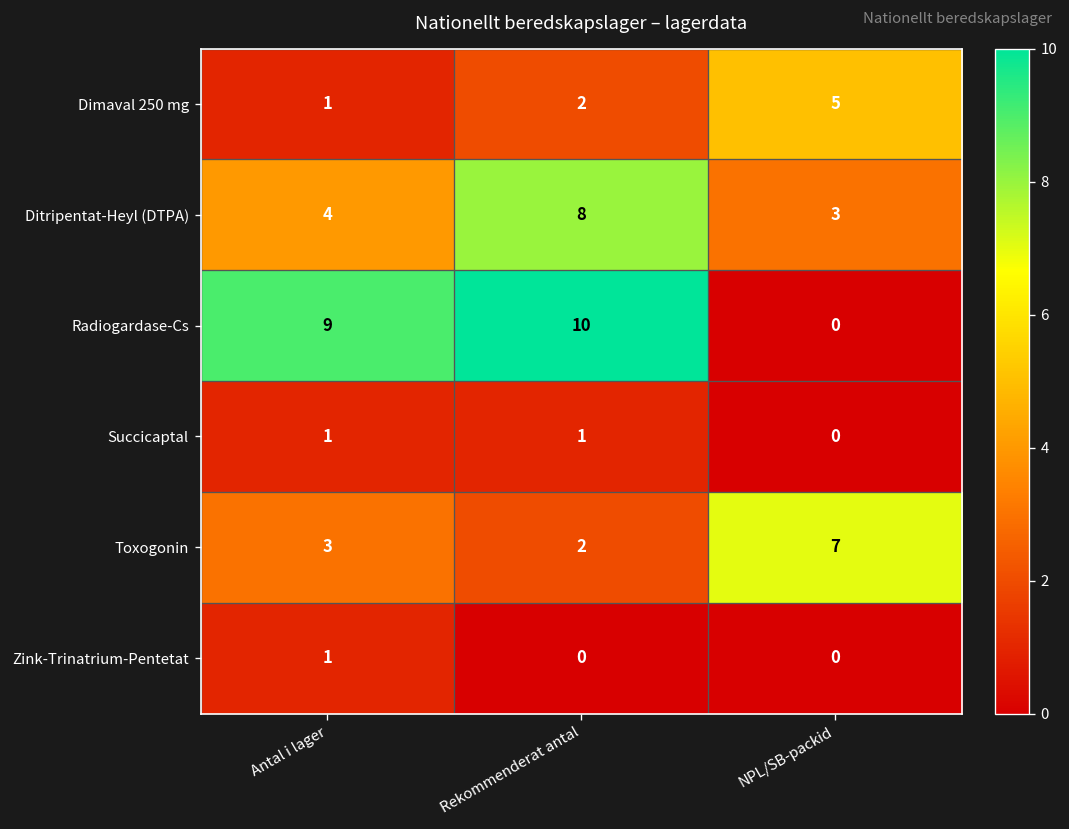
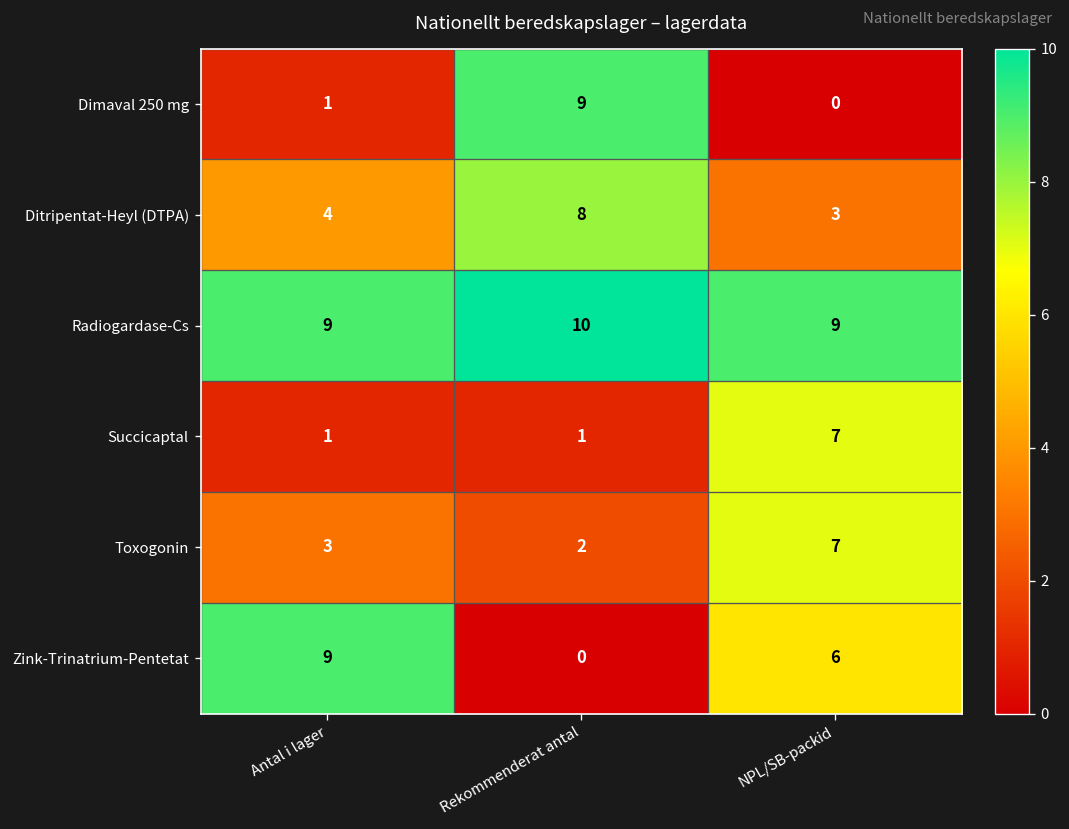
  {
    "Dimaval 250 mg": {
      "Antal i lager": 1,
-     "Rekommenderat antal": 2,
-     "NPL/SB-packid": 5
+     "Rekommenderat antal": 9,
+     "NPL/SB-packid": 0
    },
    "Ditripentat-Heyl (DTPA)": {
      "Antal i lager": 4,
      "Rekommenderat antal": 8,
      "NPL/SB-packid": 3
    },
    "Radiogardase-Cs": {
      "Antal i lager": 9,
      "Rekommenderat antal": 10,
-     "NPL/SB-packid": 0
+     "NPL/SB-packid": 9
    },
    "Succicaptal": {
      "Antal i lager": 1,
      "Rekommenderat antal": 1,
-     "NPL/SB-packid": 0
+     "NPL/SB-packid": 7
    },
    "Toxogonin": {
      "Antal i lager": 3,
      "Rekommenderat antal": 2,
      "NPL/SB-packid": 7
    },
    "Zink-Trinatrium-Pentetat": {
-     "Antal i lager": 1,
+     "Antal i lager": 9,
      "Rekommenderat antal": 0,
-     "NPL/SB-packid": 0
+     "NPL/SB-packid": 6
    }
  }
